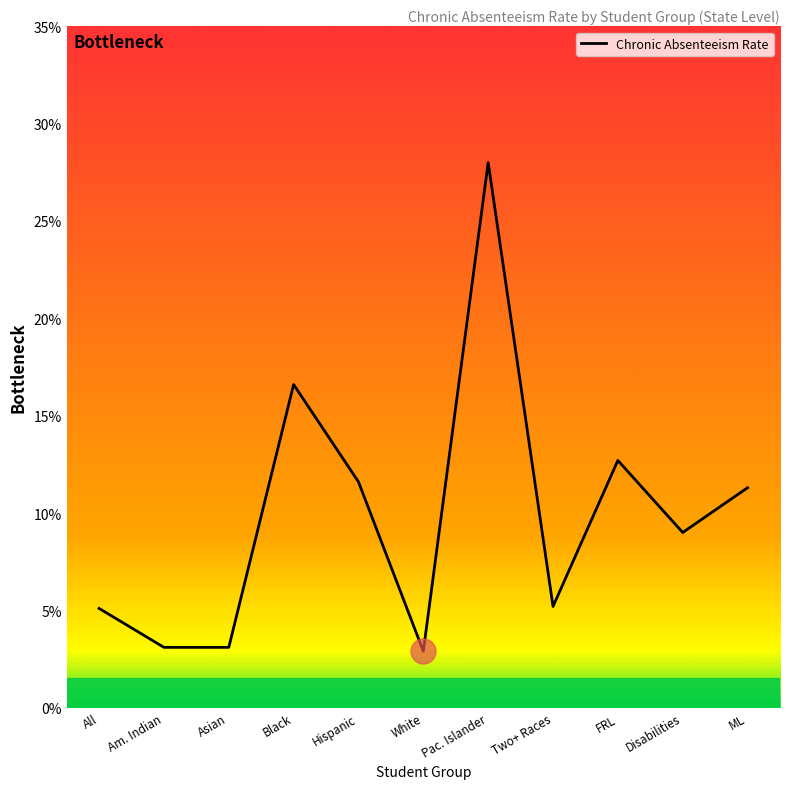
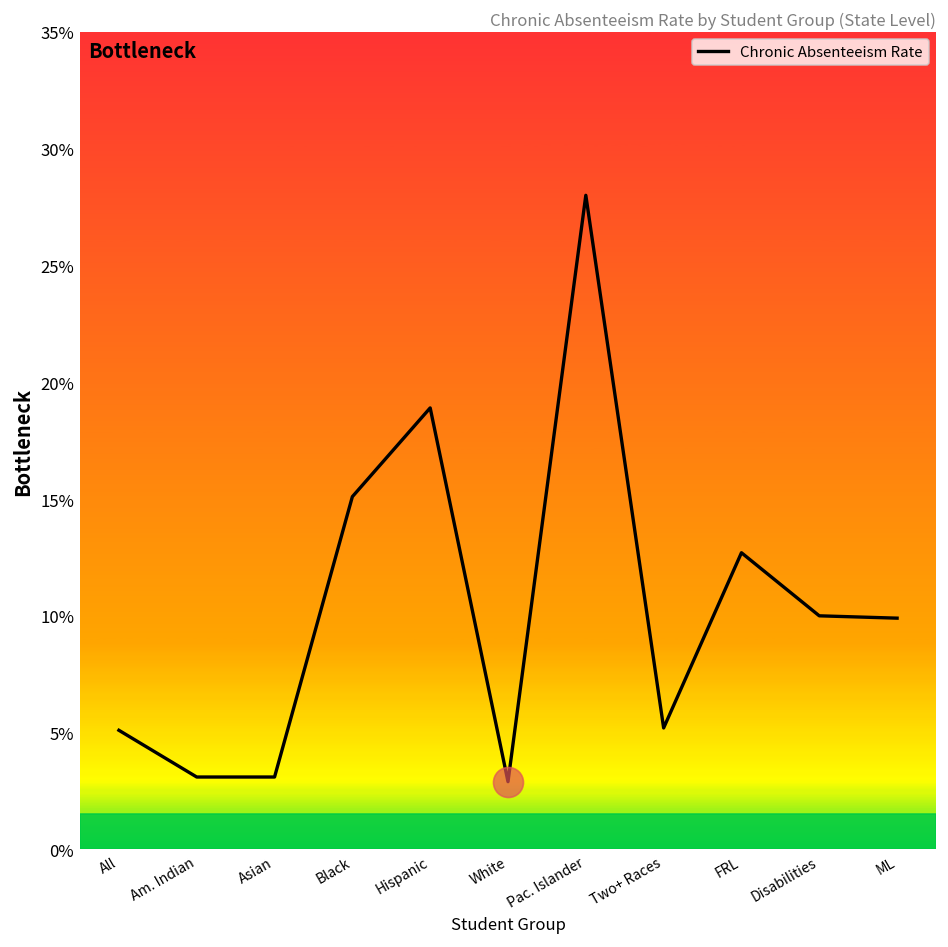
  {
    "Chronic Absenteeism Rate": {
      "All": "5.1%",
      "Am. Indian": "3.1%",
      "Asian": "3.1%",
-     "Black": "16.6%",
-     "Hispanic": "11.6%",
+     "Black": "15.1%",
+     "Hispanic": "18.9%",
      "Pac. Islander": "28.0%",
      "Two+ Races": "5.2%",
      "FRL": "12.7%",
-     "Disabilities": "9.0%",
-     "ML": "11.3%"
+     "Disabilities": "10.0%",
+     "ML": "9.9%"
    }
  }
